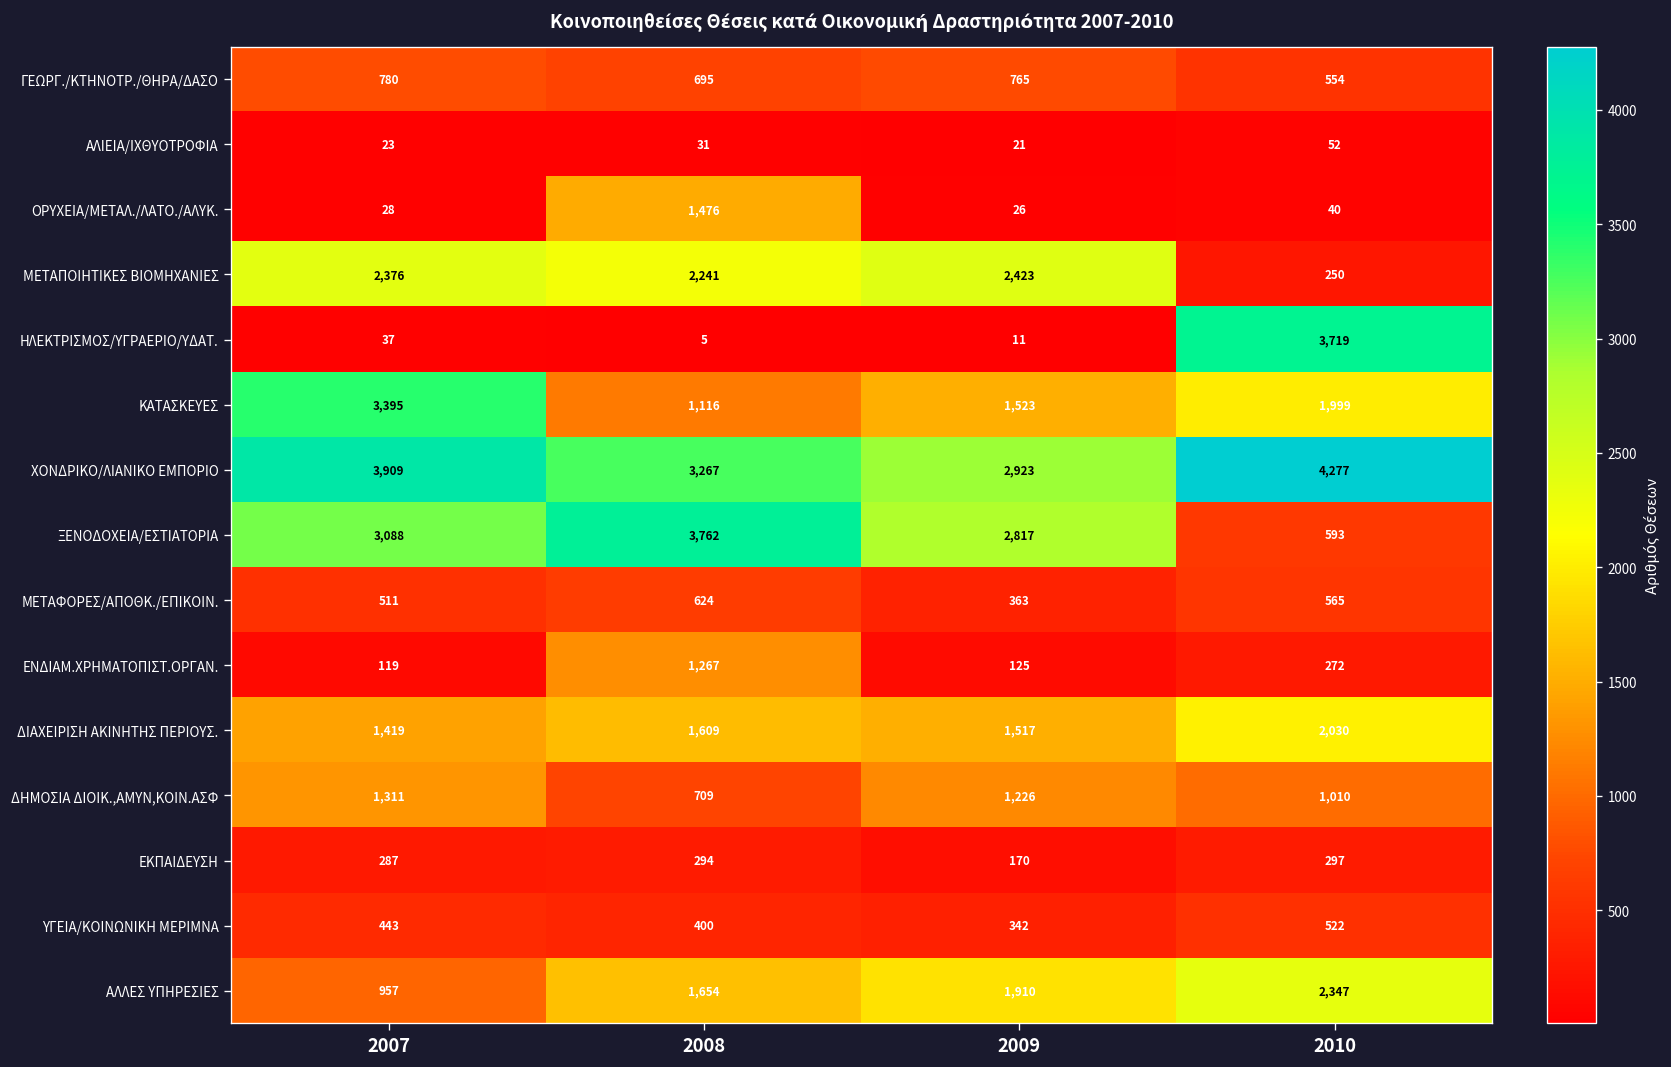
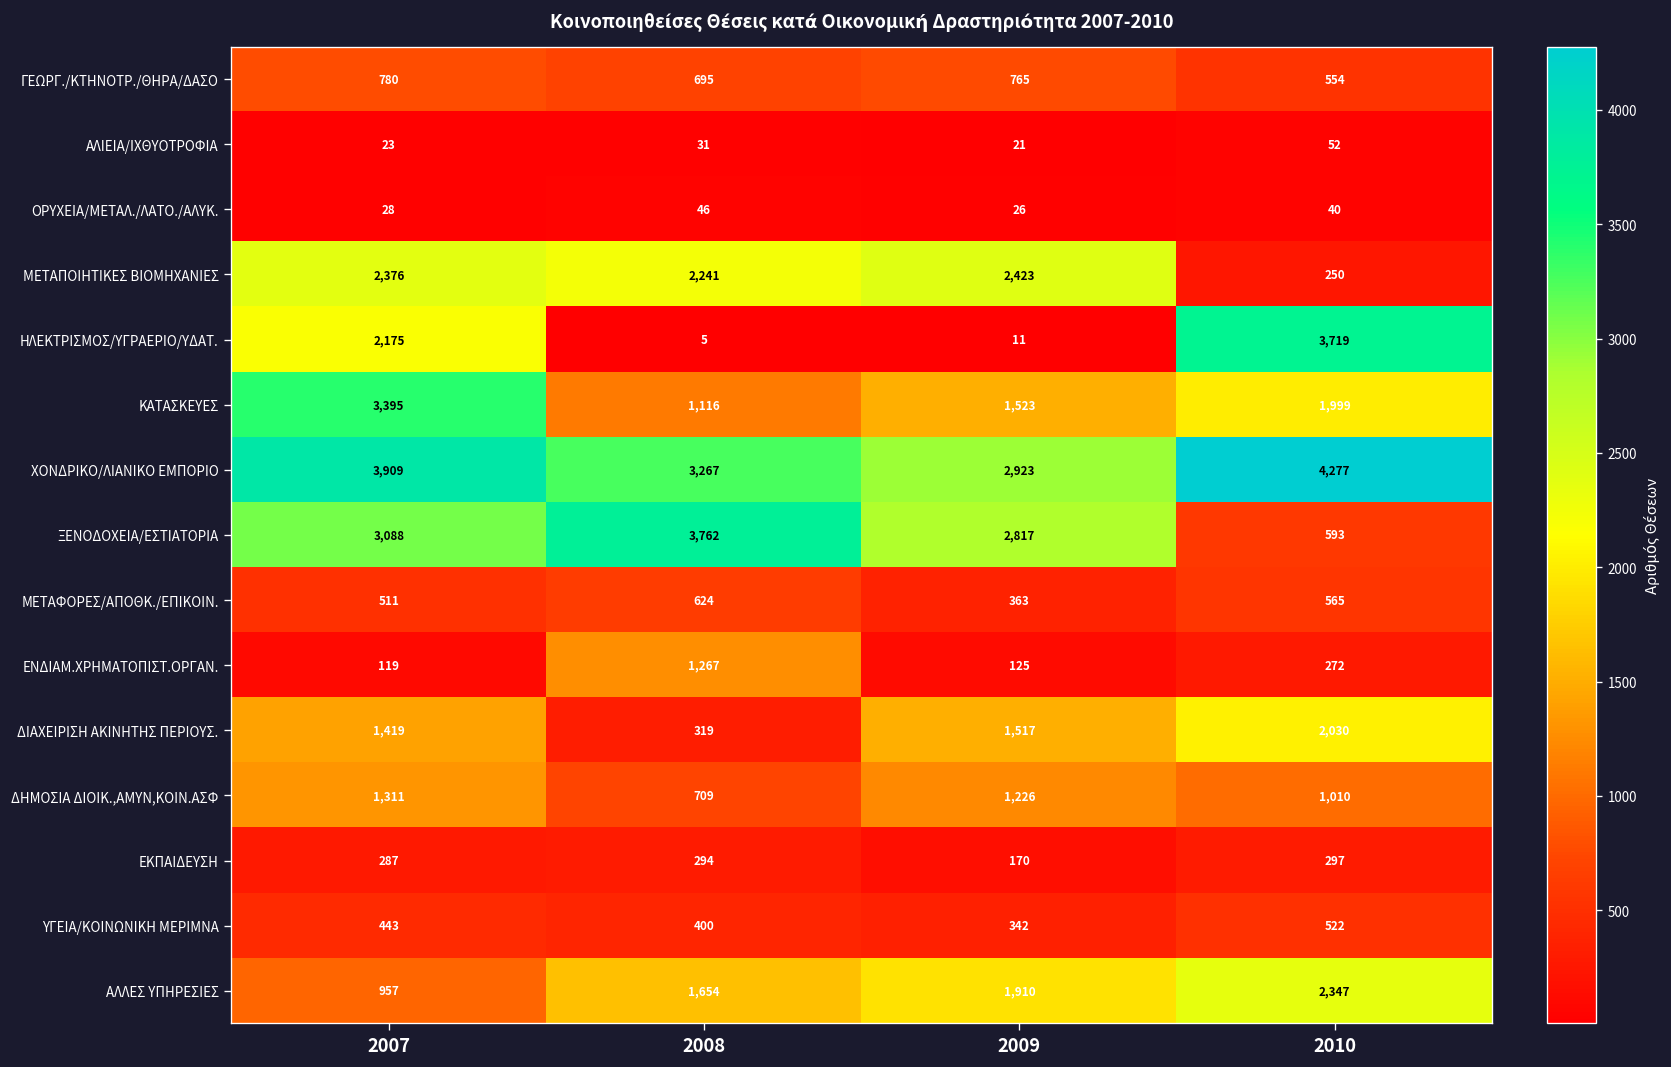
  {
    "ΓΕΩΡΓ./ΚΤΗΝΟΤΡ./ΘΗΡΑ/ΔΑΣΟ": {
      "2007": "780",
      "2008": "695",
      "2009": "765",
      "2010": "554"
    },
    "ΑΛΙΕΙΑ/ΙΧΘΥΟΤΡΟΦΙΑ": {
      "2007": "23",
      "2008": "31",
      "2009": "21",
      "2010": "52"
    },
    "ΟΡΥΧΕΙΑ/ΜΕΤΑΛ./ΛΑΤΟ./ΑΛΥΚ.": {
      "2007": "28",
-     "2008": "1,476",
+     "2008": "46",
      "2009": "26",
      "2010": "40"
    },
    "ΜΕΤΑΠΟΙΗΤΙΚΕΣ ΒΙΟΜΗΧΑΝΙΕΣ": {
      "2007": "2,376",
      "2008": "2,241",
      "2009": "2,423",
      "2010": "250"
    },
    "ΗΛΕΚΤΡΙΣΜΟΣ/ΥΓΡΑΕΡΙΟ/ΥΔΑΤ.": {
-     "2007": "37",
+     "2007": "2,175",
      "2008": "5",
      "2009": "11",
      "2010": "3,719"
    },
    "ΚΑΤΑΣΚΕΥΕΣ": {
      "2007": "3,395",
      "2008": "1,116",
      "2009": "1,523",
      "2010": "1,999"
    },
    "ΧΟΝΔΡΙΚΟ/ΛΙΑΝΙΚΟ ΕΜΠΟΡΙΟ": {
      "2007": "3,909",
      "2008": "3,267",
      "2009": "2,923",
      "2010": "4,277"
    },
    "ΞΕΝΟΔΟΧΕΙΑ/ΕΣΤΙΑΤΟΡΙΑ": {
      "2007": "3,088",
      "2008": "3,762",
      "2009": "2,817",
      "2010": "593"
    },
    "ΜΕΤΑΦΟΡΕΣ/ΑΠΟΘΚ./ΕΠΙΚΟΙΝ.": {
      "2007": "511",
      "2008": "624",
      "2009": "363",
      "2010": "565"
    },
    "ΕΝΔΙΑΜ.ΧΡΗΜΑΤΟΠΙΣΤ.ΟΡΓΑΝ.": {
      "2007": "119",
      "2008": "1,267",
      "2009": "125",
      "2010": "272"
    },
    "ΔΙΑΧΕΙΡΙΣΗ ΑΚΙΝΗΤΗΣ ΠΕΡΙΟΥΣ.": {
      "2007": "1,419",
-     "2008": "1,609",
+     "2008": "319",
      "2009": "1,517",
      "2010": "2,030"
    },
    "ΔΗΜΟΣΙΑ ΔΙΟΙΚ.,ΑΜΥΝ,ΚΟΙΝ.ΑΣΦ": {
      "2007": "1,311",
      "2008": "709",
      "2009": "1,226",
      "2010": "1,010"
    },
    "ΕΚΠΑΙΔΕΥΣΗ": {
      "2007": "287",
      "2008": "294",
      "2009": "170",
      "2010": "297"
    },
    "ΥΓΕΙΑ/ΚΟΙΝΩΝΙΚΗ ΜΕΡΙΜΝΑ": {
      "2007": "443",
      "2008": "400",
      "2009": "342",
      "2010": "522"
    },
    "ΑΛΛΕΣ ΥΠΗΡΕΣΙΕΣ": {
      "2007": "957",
      "2008": "1,654",
      "2009": "1,910",
      "2010": "2,347"
    }
  }
